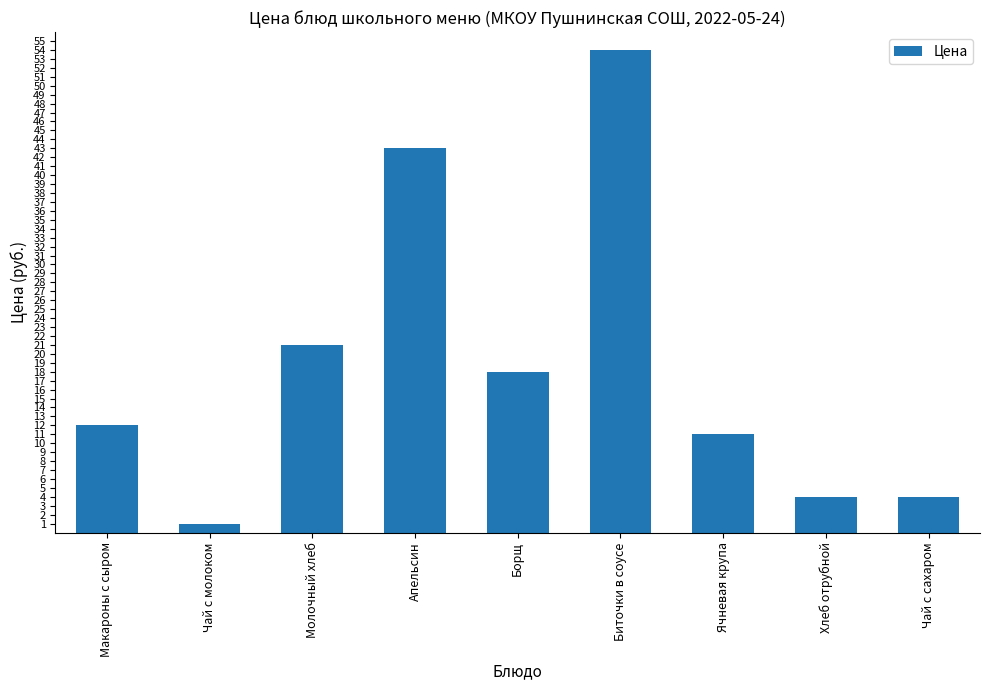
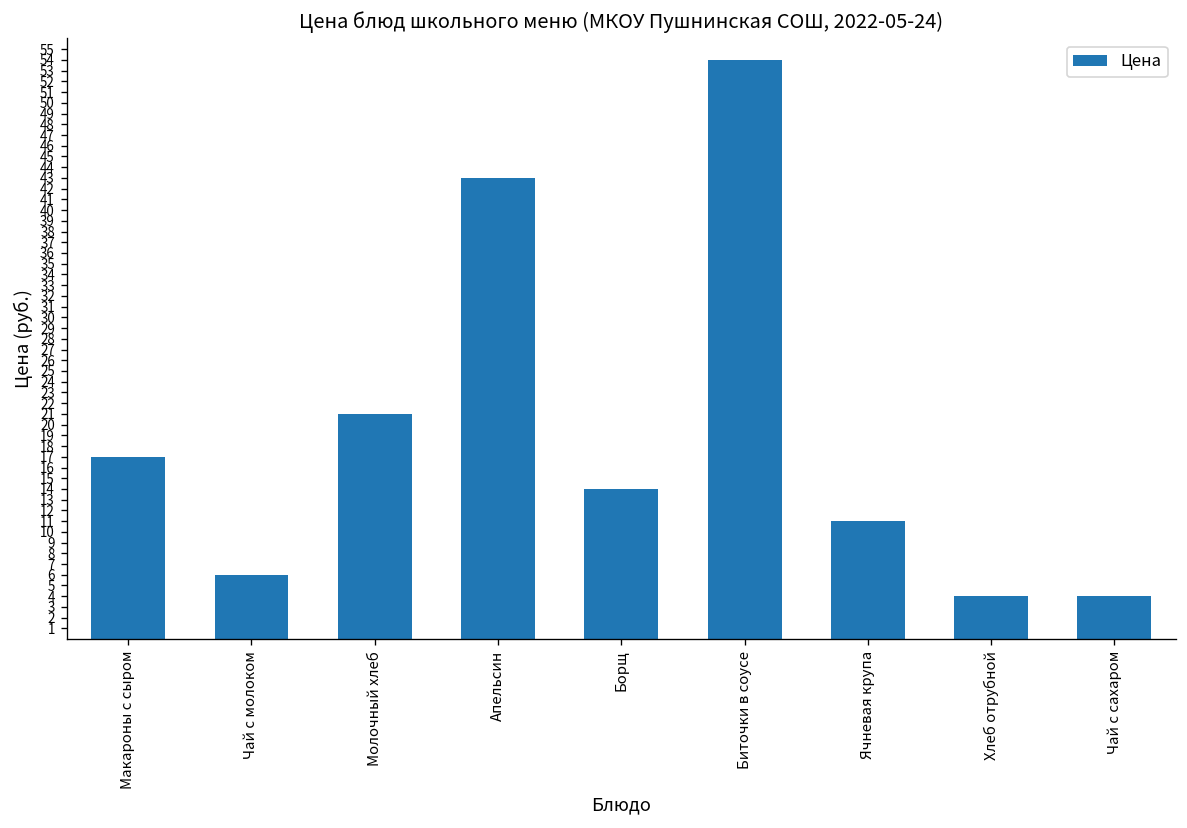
  {
-   "Макароны с сыром": 12,
-   "Чай с молоком": 1,
+   "Макароны с сыром": 17,
+   "Чай с молоком": 6,
    "Молочный хлеб": 21,
    "Апельсин": 43,
-   "Борщ": 18,
+   "Борщ": 14,
    "Биточки в соусе": 54,
    "Ячневая крупа": 11,
    "Хлеб отрубной": 4,
    "Чай с сахаром": 4
  }
